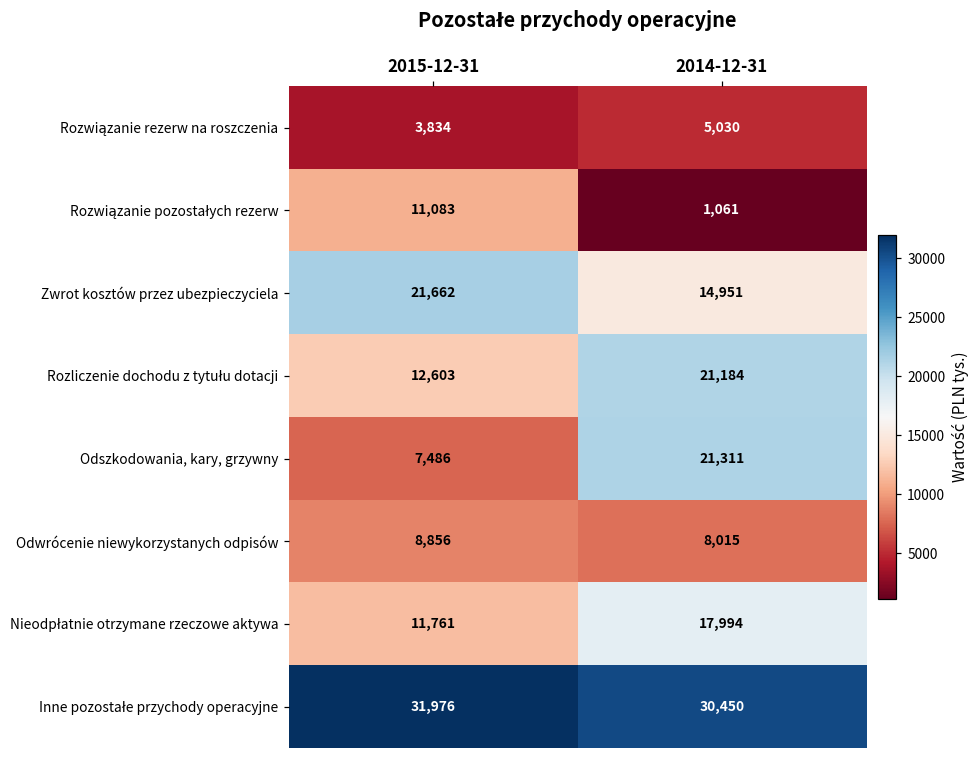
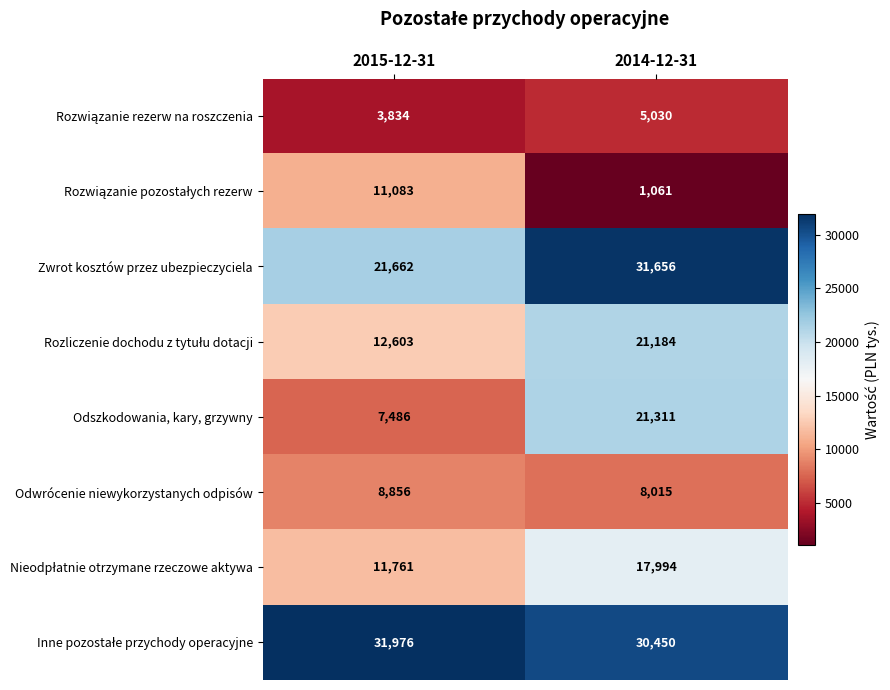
  {
    "Rozwiązanie rezerw na roszczenia": {
      "2015-12-31": "3,834",
      "2014-12-31": "5,030"
    },
    "Rozwiązanie pozostałych rezerw": {
      "2015-12-31": "11,083",
      "2014-12-31": "1,061"
    },
    "Zwrot kosztów przez ubezpieczyciela": {
      "2015-12-31": "21,662",
-     "2014-12-31": "14,951"
+     "2014-12-31": "31,656"
    },
    "Rozliczenie dochodu z tytułu dotacji": {
      "2015-12-31": "12,603",
      "2014-12-31": "21,184"
    },
    "Odszkodowania, kary, grzywny": {
      "2015-12-31": "7,486",
      "2014-12-31": "21,311"
    },
    "Odwrócenie niewykorzystanych odpisów": {
      "2015-12-31": "8,856",
      "2014-12-31": "8,015"
    },
    "Nieodpłatnie otrzymane rzeczowe aktywa": {
      "2015-12-31": "11,761",
      "2014-12-31": "17,994"
    },
    "Inne pozostałe przychody operacyjne": {
      "2015-12-31": "31,976",
      "2014-12-31": "30,450"
    }
  }
